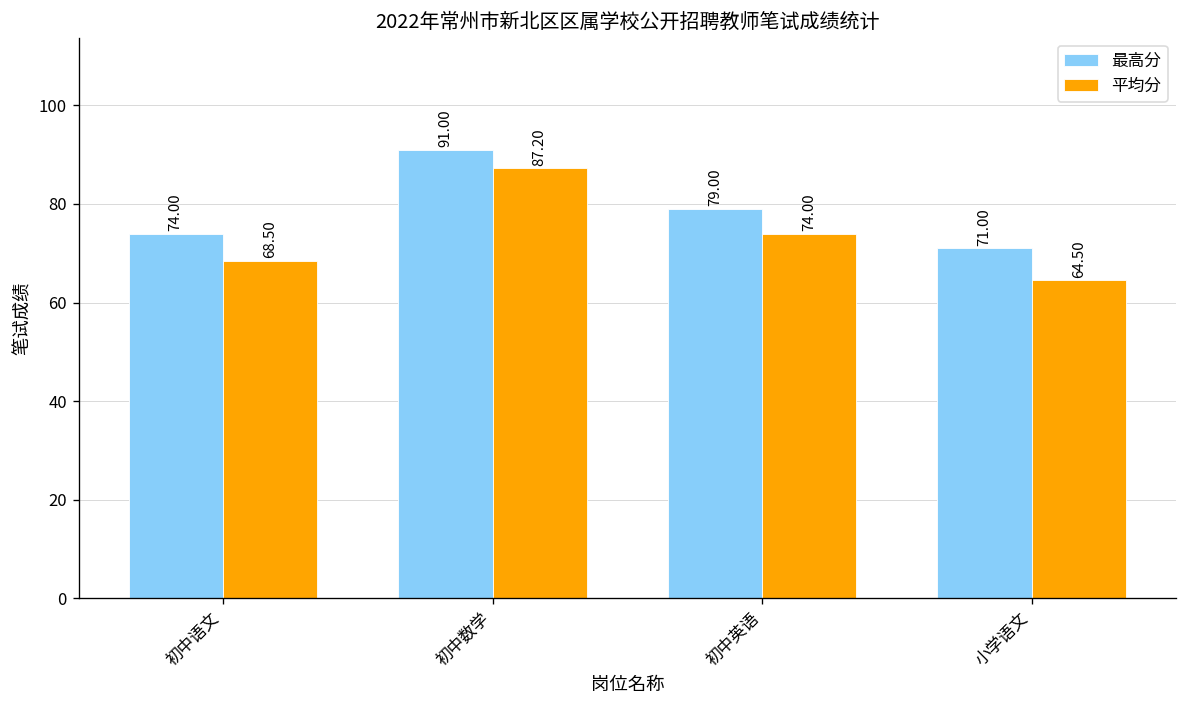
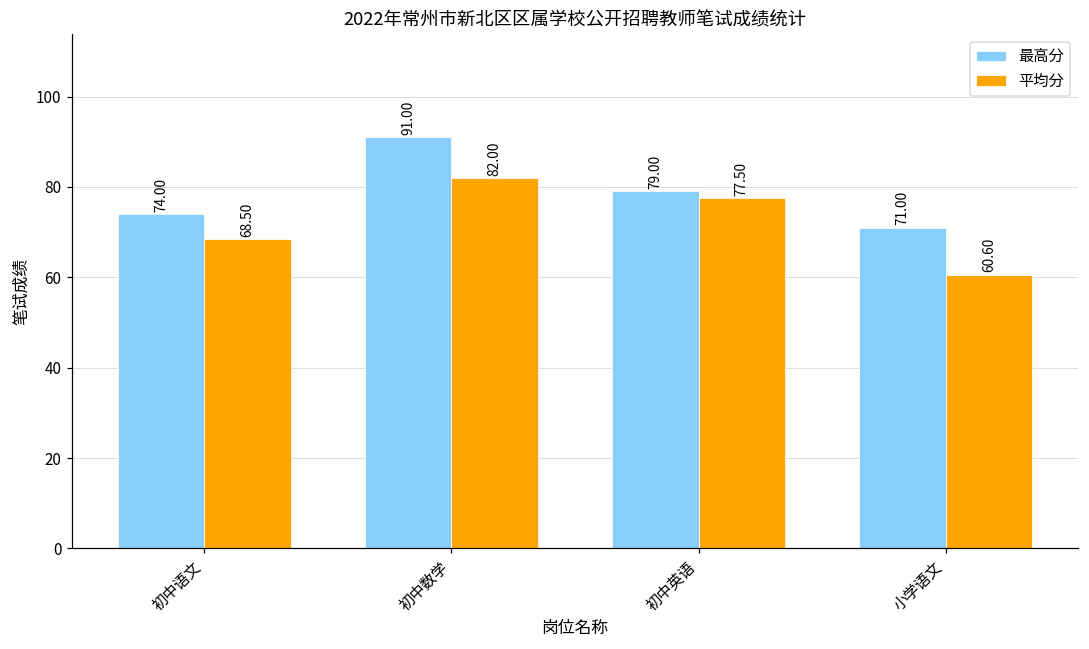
  {
    "最高分": {
      "初中语文": 74.00,
      "初中数学": 91.00,
      "初中英语": 79.00,
      "小学语文": 71.00
    },
    "平均分": {
      "初中语文": 68.50,
-     "初中数学": 87.20,
-     "初中英语": 74.00,
-     "小学语文": 64.50
+     "初中数学": 82.00,
+     "初中英语": 77.50,
+     "小学语文": 60.60
    }
  }
